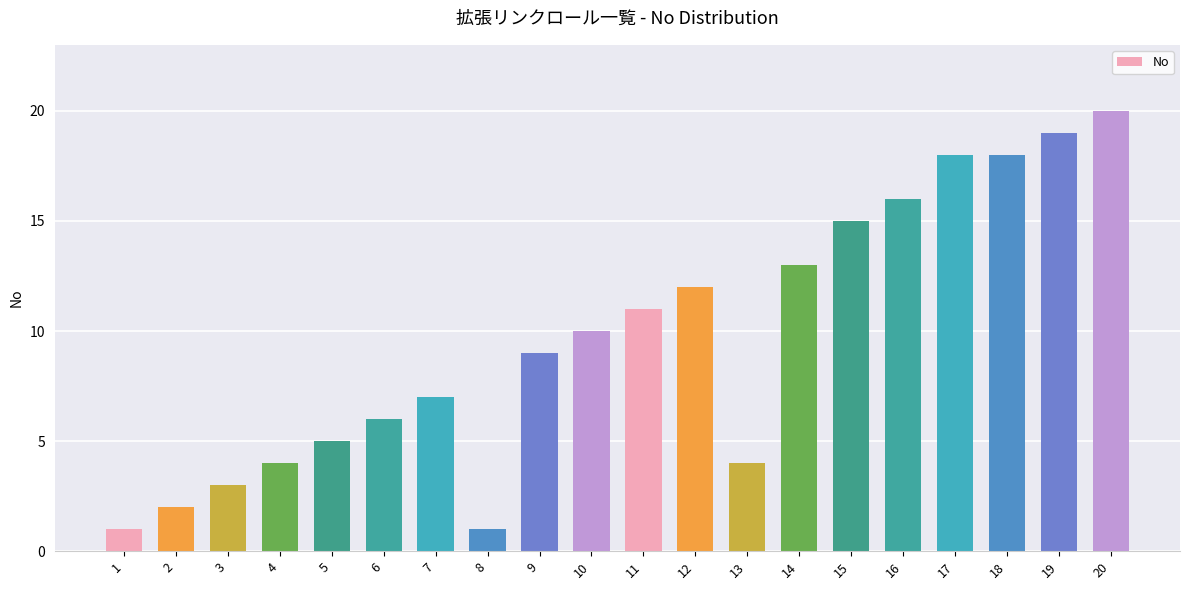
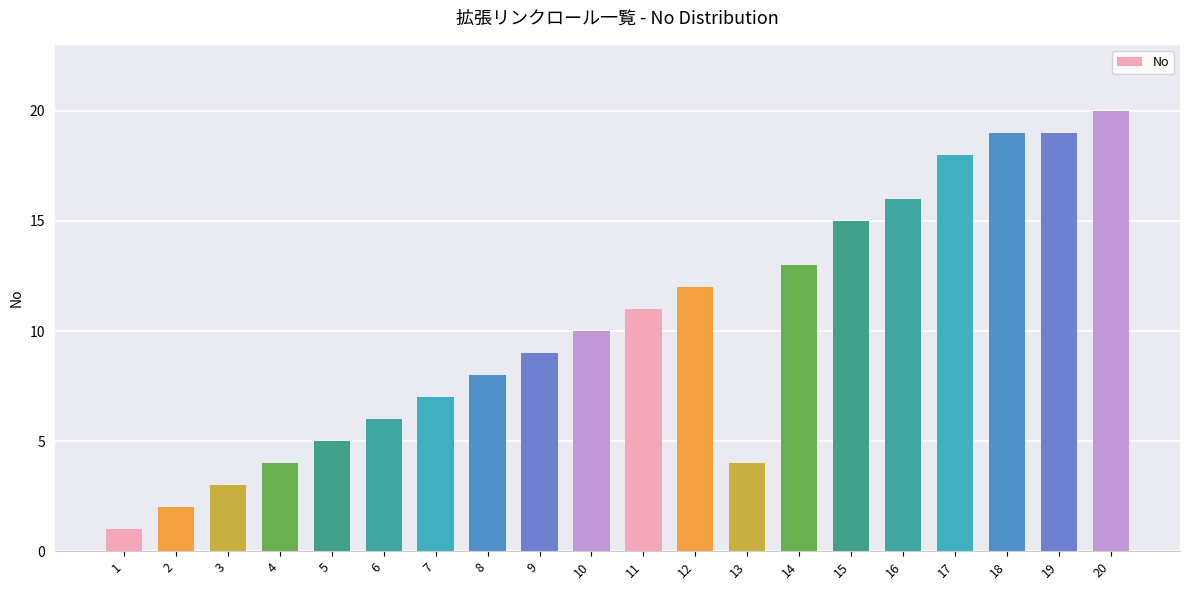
  {
    "1": 1,
    "2": 2,
    "3": 3,
    "4": 4,
    "5": 5,
    "6": 6,
    "7": 7,
-   "8": 1,
+   "8": 8,
    "9": 9,
    "10": 10,
    "11": 11,
    "12": 12,
    "13": 4,
    "14": 13,
    "15": 15,
    "16": 16,
    "17": 18,
-   "18": 18,
+   "18": 19,
    "19": 19,
    "20": 20
  }
